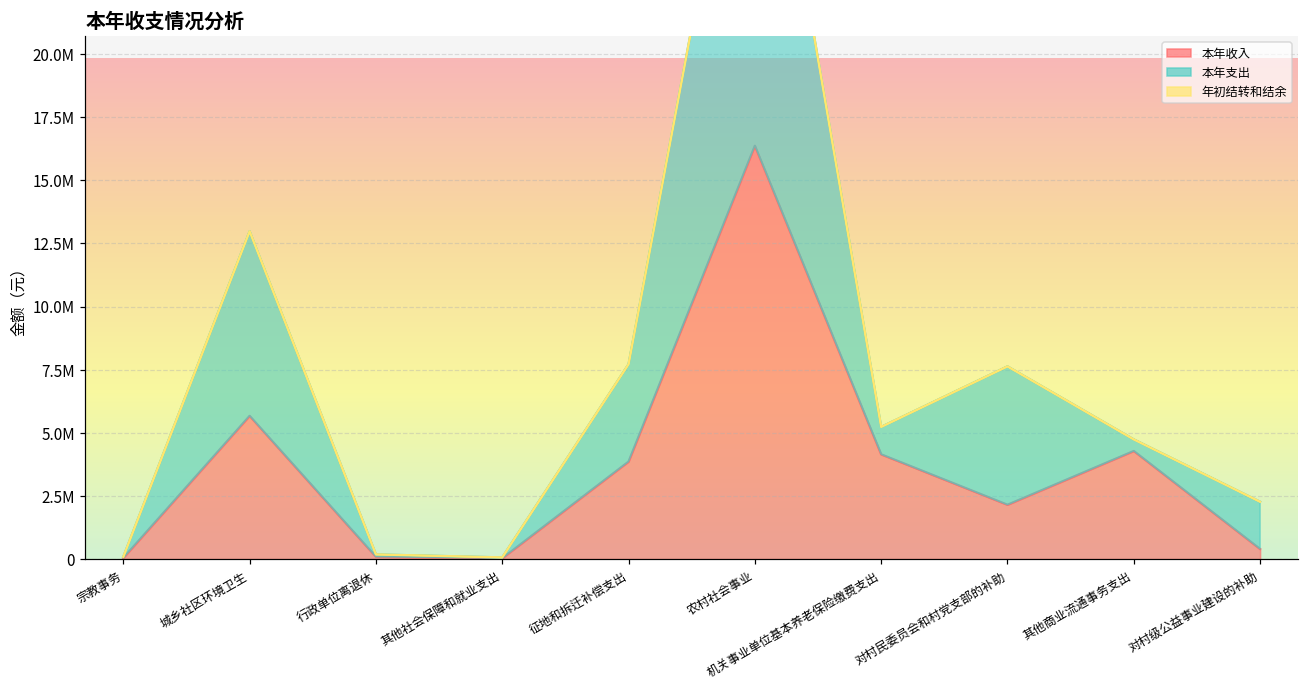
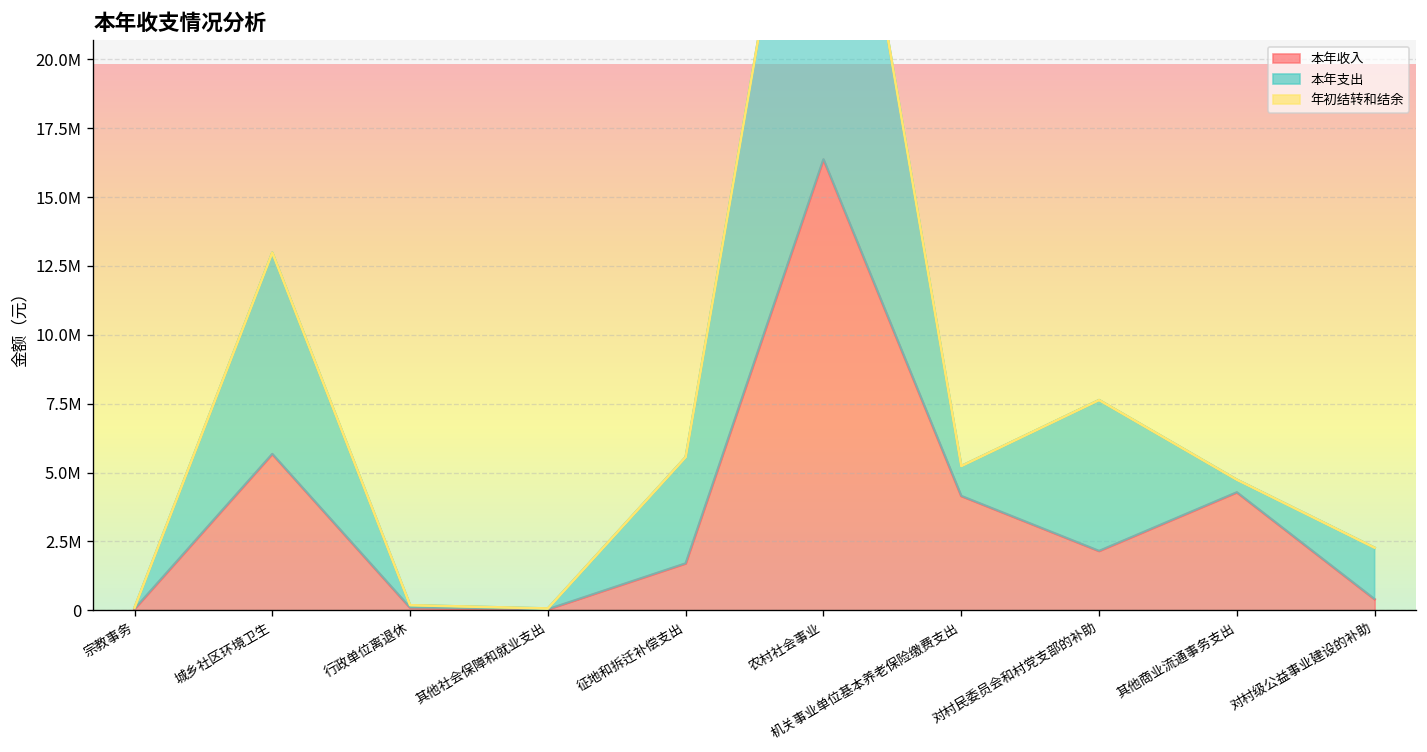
  {
    "本年收入": {
      "城乡社区环境卫生": 5700000,
-     "征地和拆迁补偿支出": 3900000,
+     "征地和拆迁补偿支出": 1700000,
      "农村社会事业": 16400000,
      "机关事业单位基本养老保险缴费支出": 4100000,
      "对村民委员会和村党支部的补助": 2200000,
      "其他商业流通事务支出": 4300000,
      "对村级公益事业建设的补助": 400000
    }
  }
